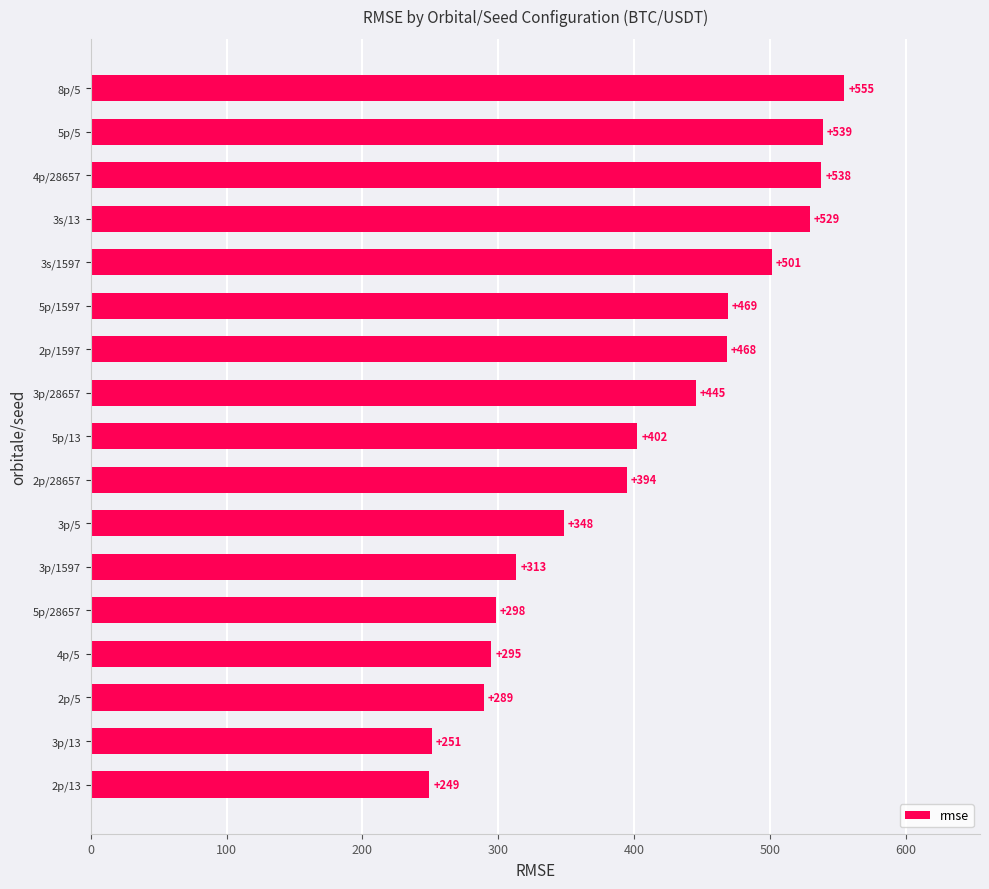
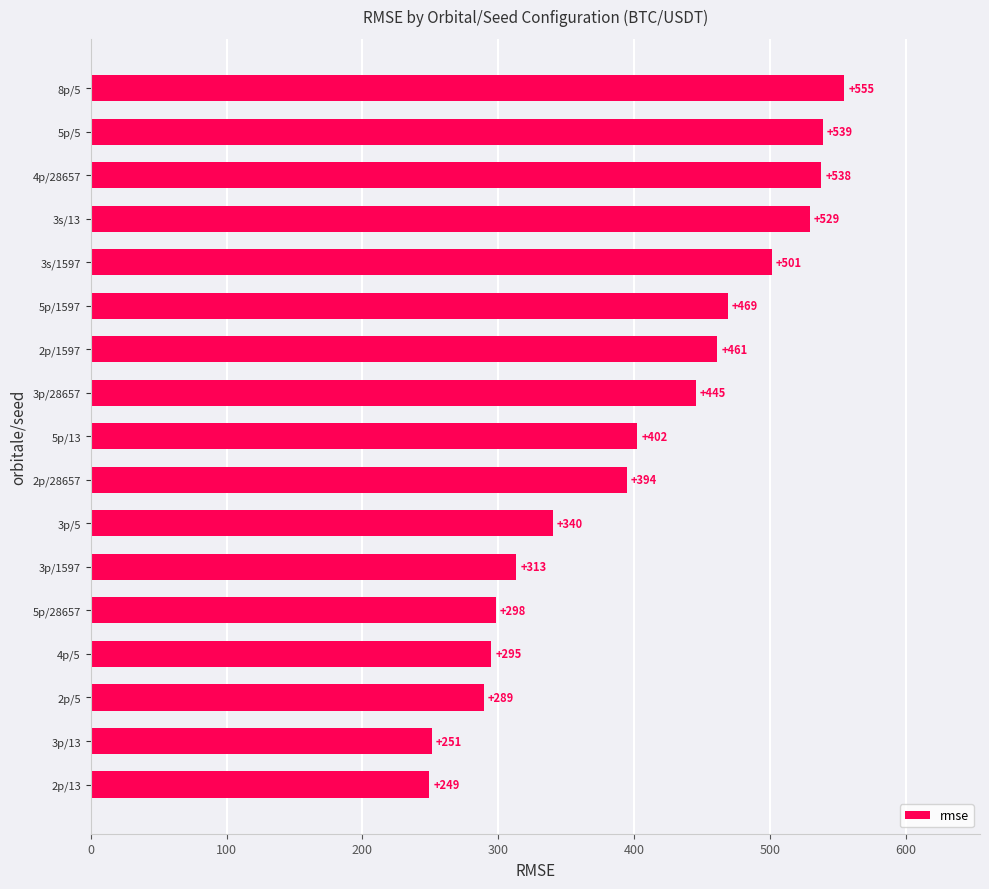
  {
    "8p/5": "+555",
    "5p/5": "+539",
    "4p/28657": "+538",
    "3s/13": "+529",
    "3s/1597": "+501",
    "5p/1597": "+469",
-   "2p/1597": "+468",
+   "2p/1597": "+461",
    "3p/28657": "+445",
    "5p/13": "+402",
    "2p/28657": "+394",
-   "3p/5": "+348",
+   "3p/5": "+340",
    "3p/1597": "+313",
    "5p/28657": "+298",
    "4p/5": "+295",
    "2p/5": "+289",
    "3p/13": "+251",
    "2p/13": "+249"
  }
